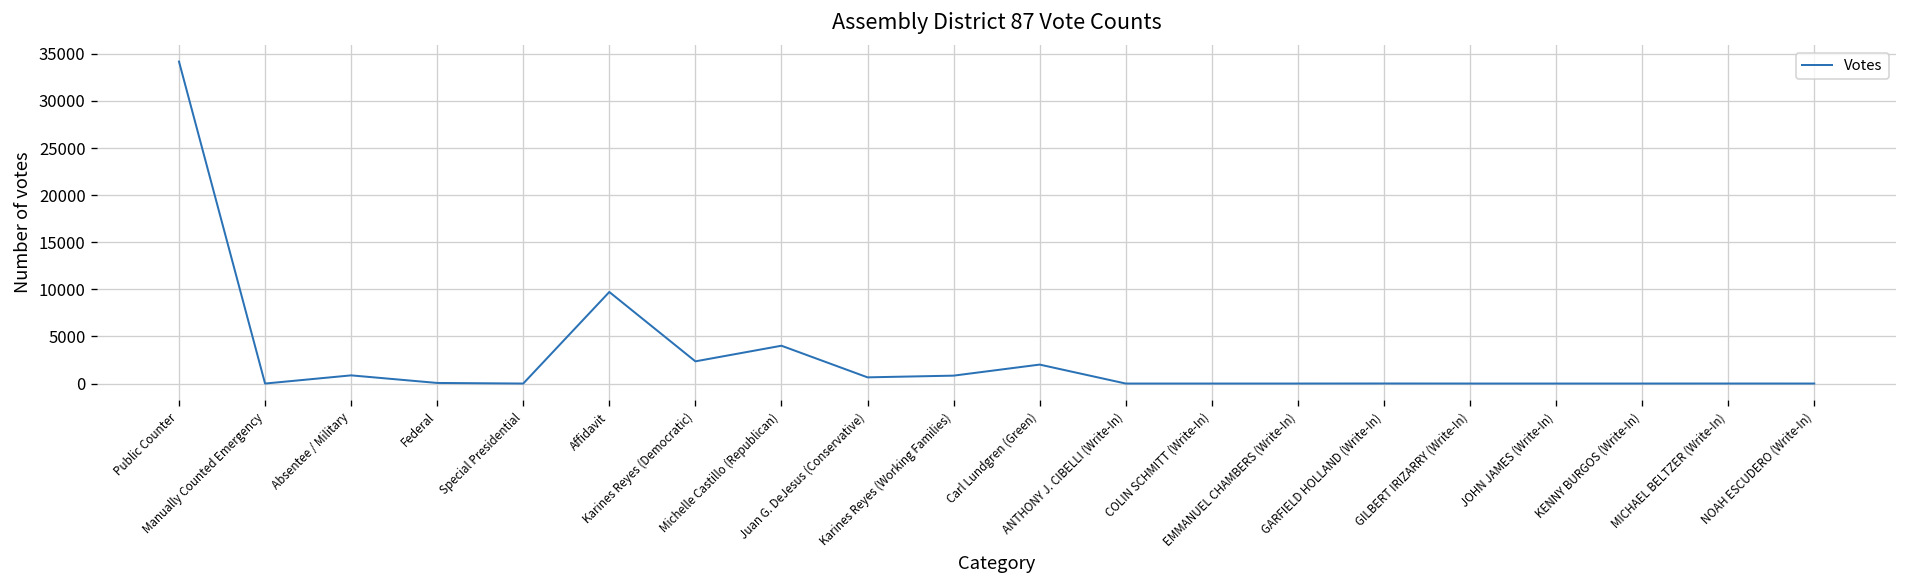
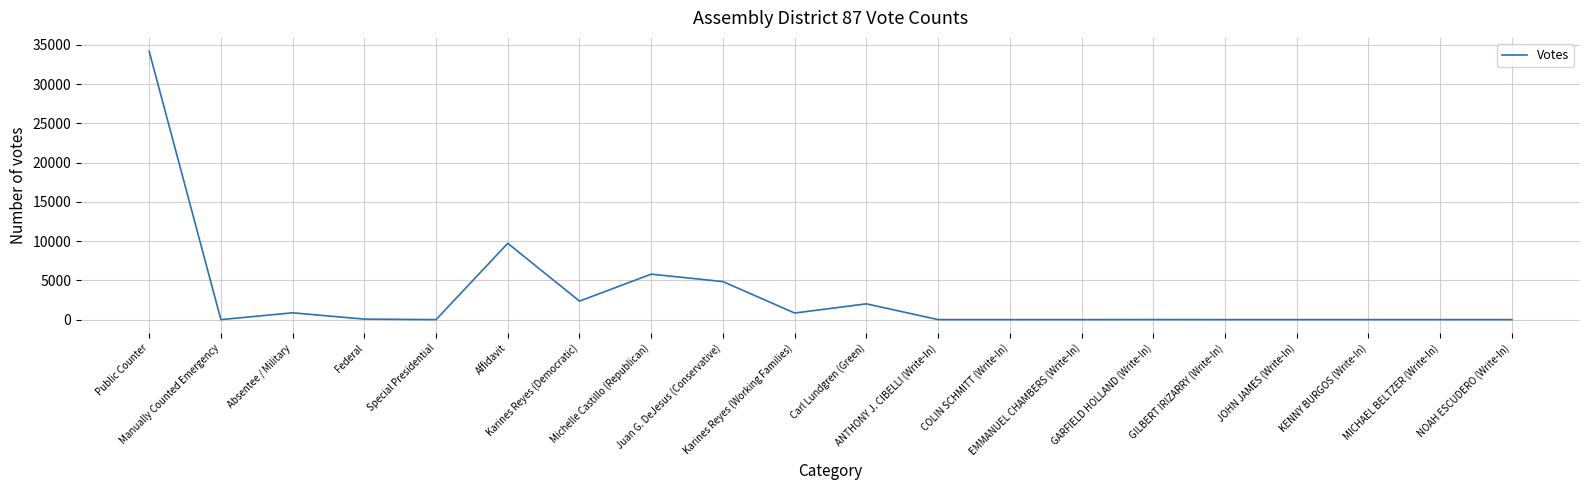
  {
    "Public Counter": 34000,
    "Manually Counted Emergency": 0,
    "Absentee / Military": 1000,
    "Federal": 0,
    "Special Presidential": 0,
    "Affidavit": 10000,
    "Karines Reyes (Democratic)": 2000,
-   "Michelle Castillo (Republican)": 4000,
-   "Juan G. DeJesus (Conservative)": 1000,
+   "Michelle Castillo (Republican)": 6000,
+   "Juan G. DeJesus (Conservative)": 5000,
    "Karines Reyes (Working Families)": 1000,
    "Carl Lundgren (Green)": 2000,
    "ANTHONY J. CIBELLI (Write-In)": 0,
    "COLIN SCHMITT (Write-In)": 0,
    "EMMANUEL CHAMBERS (Write-In)": 0,
    "GARFIELD HOLLAND (Write-In)": 0,
    "GILBERT IRIZARRY (Write-In)": 0,
    "JOHN JAMES (Write-In)": 0,
    "KENNY BURGOS (Write-In)": 0,
    "MICHAEL BELTZER (Write-In)": 0,
    "NOAH ESCUDERO (Write-In)": 0
  }
